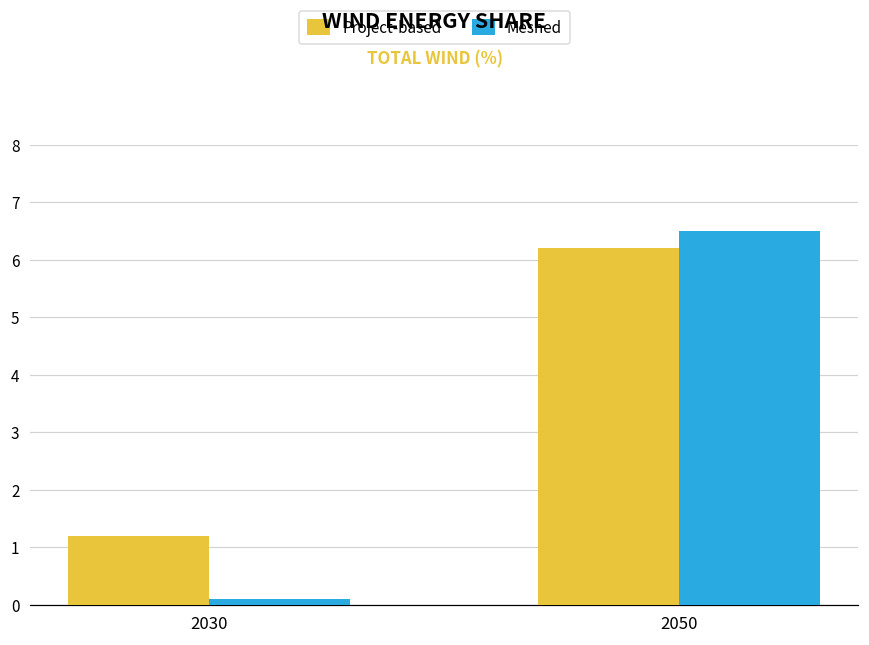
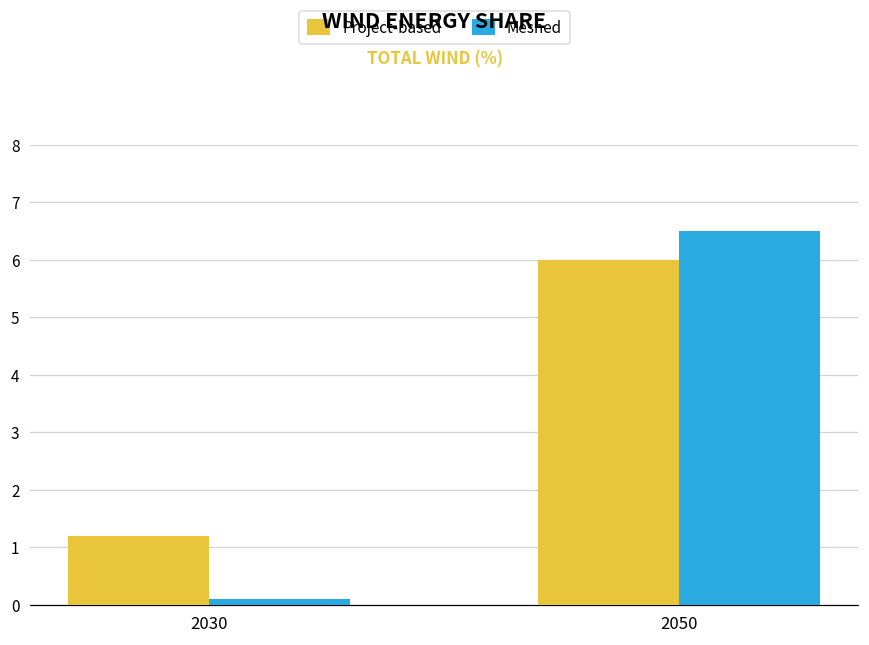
  {
    "Project-based": {
      "2030": 1.2,
-     "2050": 6.2
+     "2050": 6.0
    },
    "Meshed": {
      "2030": 0.1,
      "2050": 6.5
    }
  }
